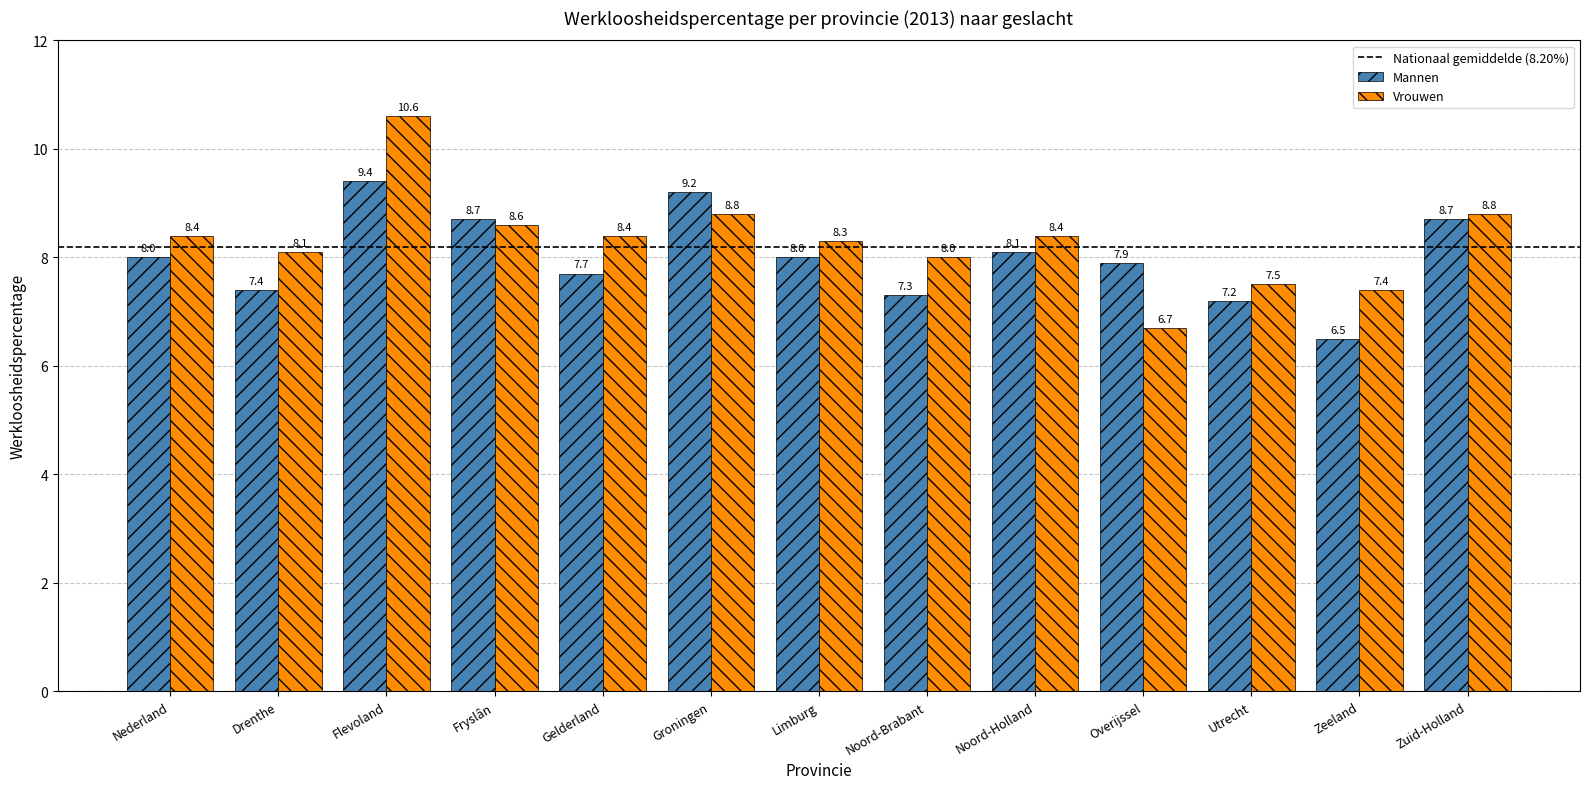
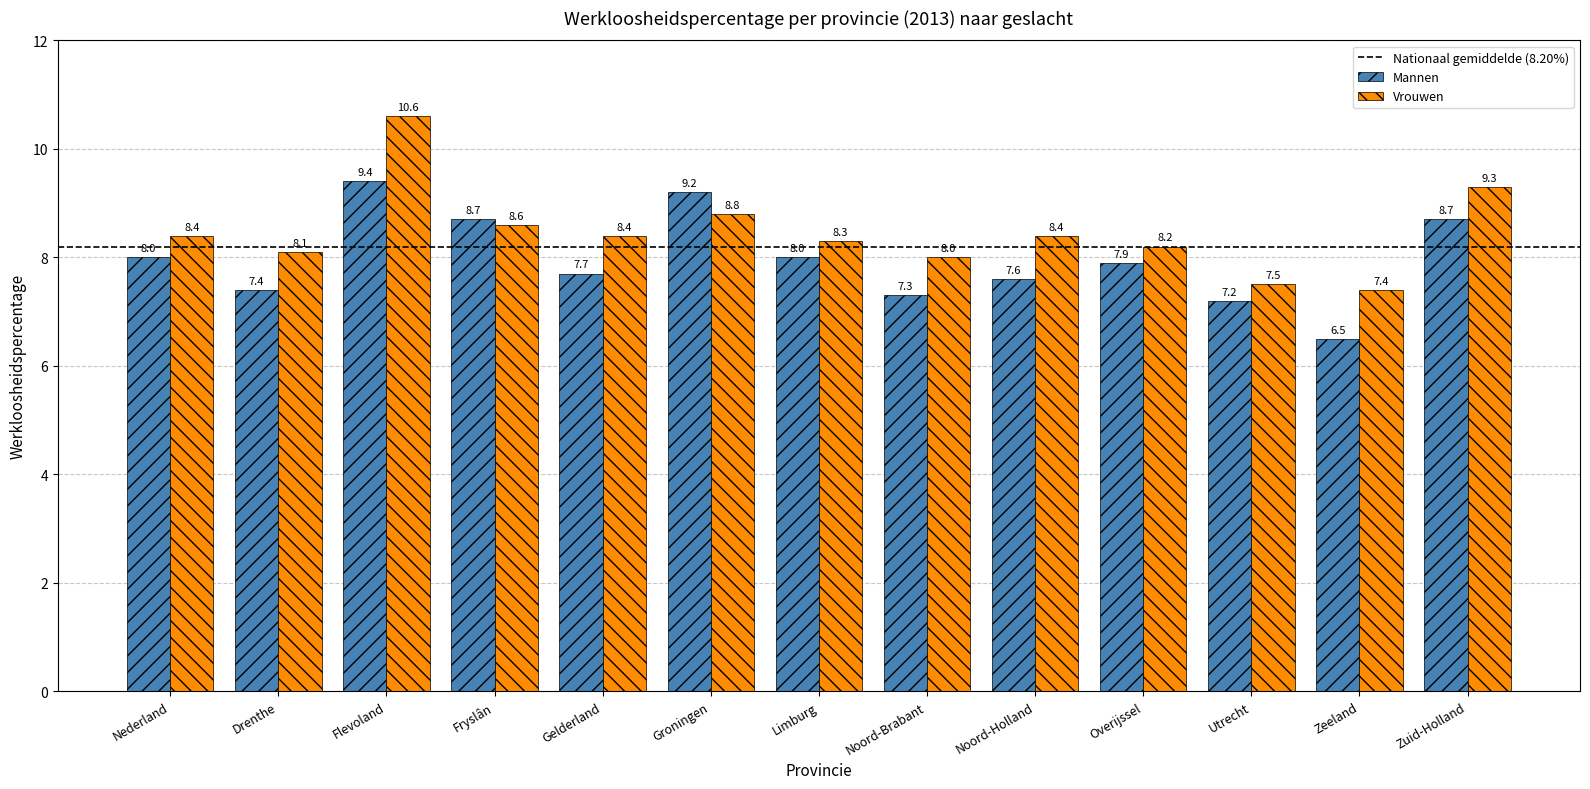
  {
    "Mannen": {
      "Nederland": 8.0,
      "Drenthe": 7.4,
      "Flevoland": 9.4,
      "Fryslân": 8.7,
      "Gelderland": 7.7,
      "Groningen": 9.2,
      "Limburg": 8.0,
      "Noord-Brabant": 7.3,
-     "Noord-Holland": 8.1,
+     "Noord-Holland": 7.6,
      "Overijssel": 7.9,
      "Utrecht": 7.2,
      "Zeeland": 6.5,
      "Zuid-Holland": 8.7
    },
    "Vrouwen": {
      "Nederland": 8.4,
      "Drenthe": 8.1,
      "Flevoland": 10.6,
      "Fryslân": 8.6,
      "Gelderland": 8.4,
      "Groningen": 8.8,
      "Limburg": 8.3,
      "Noord-Brabant": 8.0,
      "Noord-Holland": 8.4,
-     "Overijssel": 6.7,
+     "Overijssel": 8.2,
      "Utrecht": 7.5,
      "Zeeland": 7.4,
-     "Zuid-Holland": 8.8
+     "Zuid-Holland": 9.3
    }
  }
